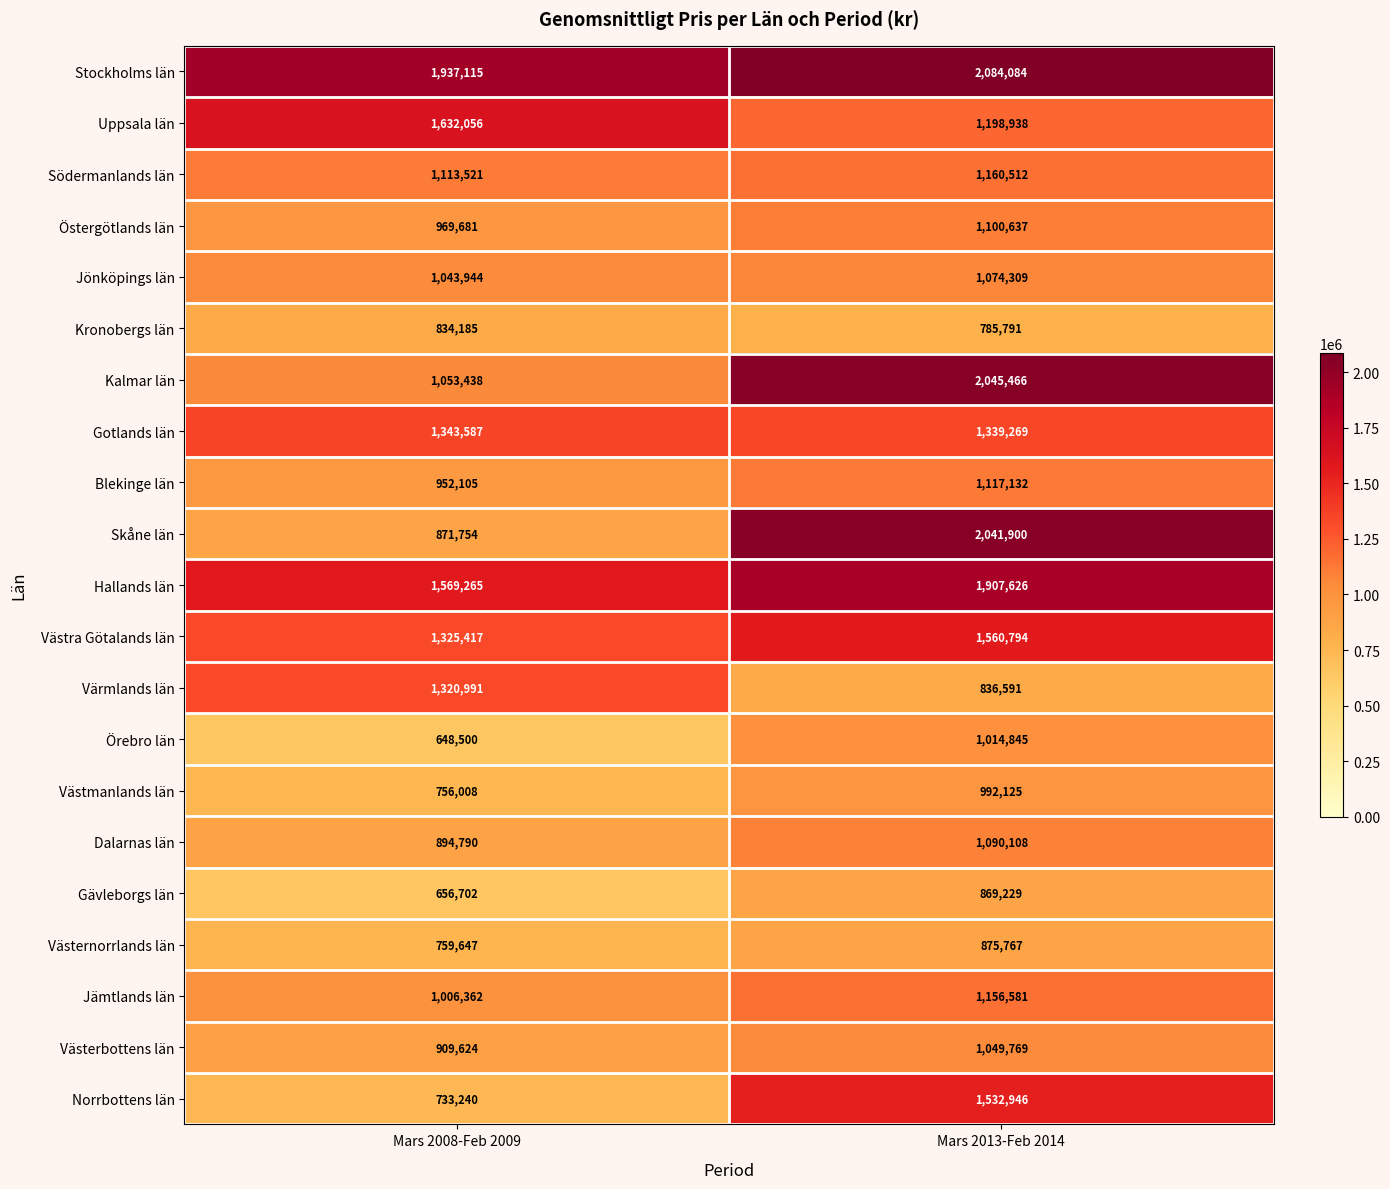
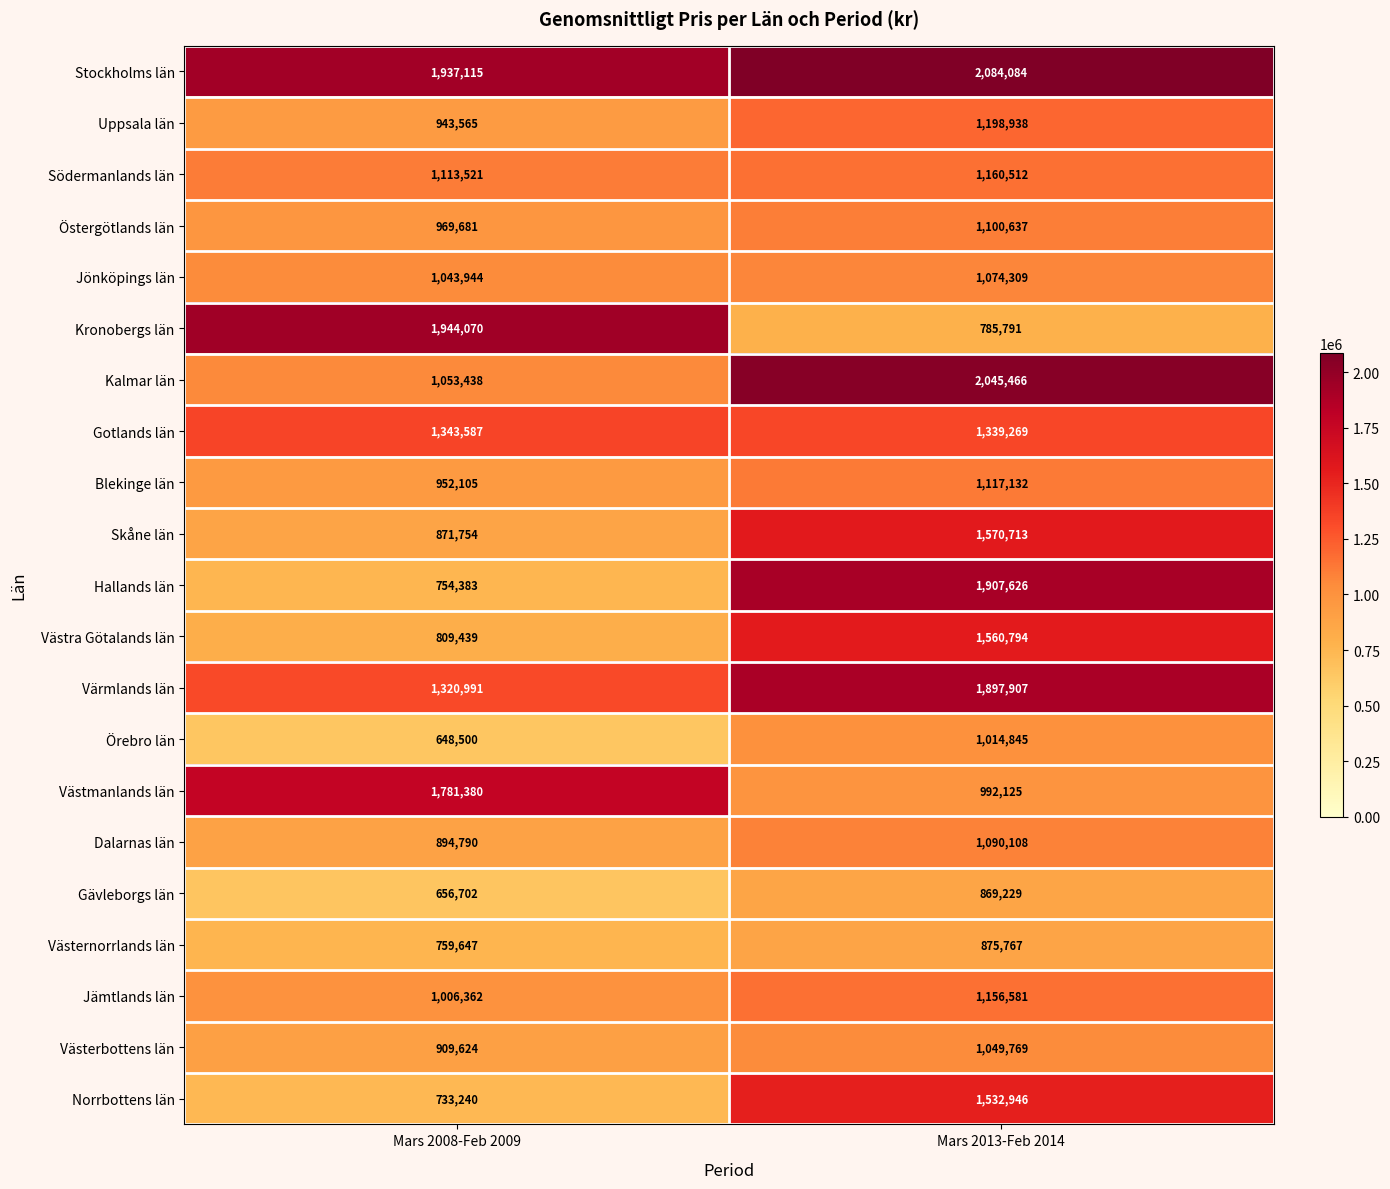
  {
    "Stockholms län": {
      "Mars 2008-Feb 2009": "1,937,115",
      "Mars 2013-Feb 2014": "2,084,084"
    },
    "Uppsala län": {
-     "Mars 2008-Feb 2009": "1,632,056",
+     "Mars 2008-Feb 2009": "943,565",
      "Mars 2013-Feb 2014": "1,198,938"
    },
    "Södermanlands län": {
      "Mars 2008-Feb 2009": "1,113,521",
      "Mars 2013-Feb 2014": "1,160,512"
    },
    "Östergötlands län": {
      "Mars 2008-Feb 2009": "969,681",
      "Mars 2013-Feb 2014": "1,100,637"
    },
    "Jönköpings län": {
      "Mars 2008-Feb 2009": "1,043,944",
      "Mars 2013-Feb 2014": "1,074,309"
    },
    "Kronobergs län": {
-     "Mars 2008-Feb 2009": "834,185",
+     "Mars 2008-Feb 2009": "1,944,070",
      "Mars 2013-Feb 2014": "785,791"
    },
    "Kalmar län": {
      "Mars 2008-Feb 2009": "1,053,438",
      "Mars 2013-Feb 2014": "2,045,466"
    },
    "Gotlands län": {
      "Mars 2008-Feb 2009": "1,343,587",
      "Mars 2013-Feb 2014": "1,339,269"
    },
    "Blekinge län": {
      "Mars 2008-Feb 2009": "952,105",
      "Mars 2013-Feb 2014": "1,117,132"
    },
    "Skåne län": {
      "Mars 2008-Feb 2009": "871,754",
-     "Mars 2013-Feb 2014": "2,041,900"
+     "Mars 2013-Feb 2014": "1,570,713"
    },
    "Hallands län": {
-     "Mars 2008-Feb 2009": "1,569,265",
+     "Mars 2008-Feb 2009": "754,383",
      "Mars 2013-Feb 2014": "1,907,626"
    },
    "Västra Götalands län": {
-     "Mars 2008-Feb 2009": "1,325,417",
+     "Mars 2008-Feb 2009": "809,439",
      "Mars 2013-Feb 2014": "1,560,794"
    },
    "Värmlands län": {
      "Mars 2008-Feb 2009": "1,320,991",
-     "Mars 2013-Feb 2014": "836,591"
+     "Mars 2013-Feb 2014": "1,897,907"
    },
    "Örebro län": {
      "Mars 2008-Feb 2009": "648,500",
      "Mars 2013-Feb 2014": "1,014,845"
    },
    "Västmanlands län": {
-     "Mars 2008-Feb 2009": "756,008",
+     "Mars 2008-Feb 2009": "1,781,380",
      "Mars 2013-Feb 2014": "992,125"
    },
    "Dalarnas län": {
      "Mars 2008-Feb 2009": "894,790",
      "Mars 2013-Feb 2014": "1,090,108"
    },
    "Gävleborgs län": {
      "Mars 2008-Feb 2009": "656,702",
      "Mars 2013-Feb 2014": "869,229"
    },
    "Västernorrlands län": {
      "Mars 2008-Feb 2009": "759,647",
      "Mars 2013-Feb 2014": "875,767"
    },
    "Jämtlands län": {
      "Mars 2008-Feb 2009": "1,006,362",
      "Mars 2013-Feb 2014": "1,156,581"
    },
    "Västerbottens län": {
      "Mars 2008-Feb 2009": "909,624",
      "Mars 2013-Feb 2014": "1,049,769"
    },
    "Norrbottens län": {
      "Mars 2008-Feb 2009": "733,240",
      "Mars 2013-Feb 2014": "1,532,946"
    }
  }
